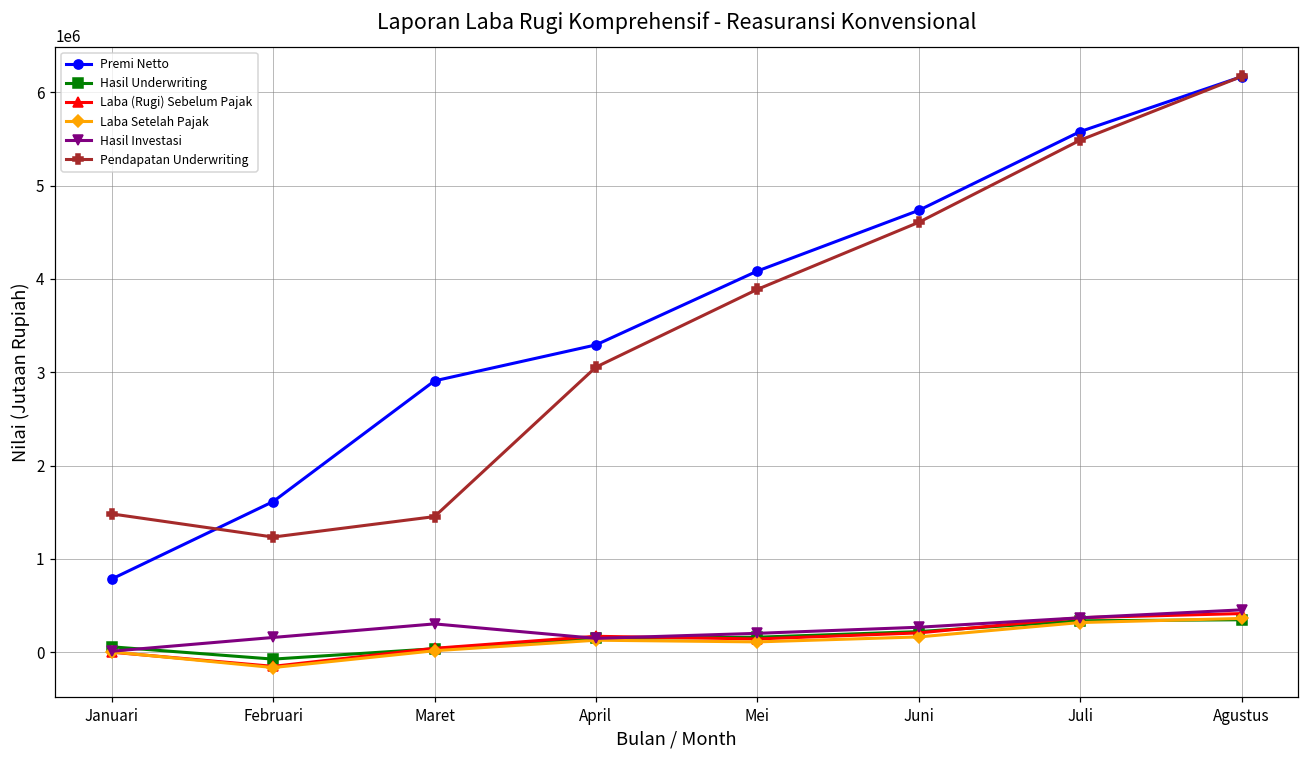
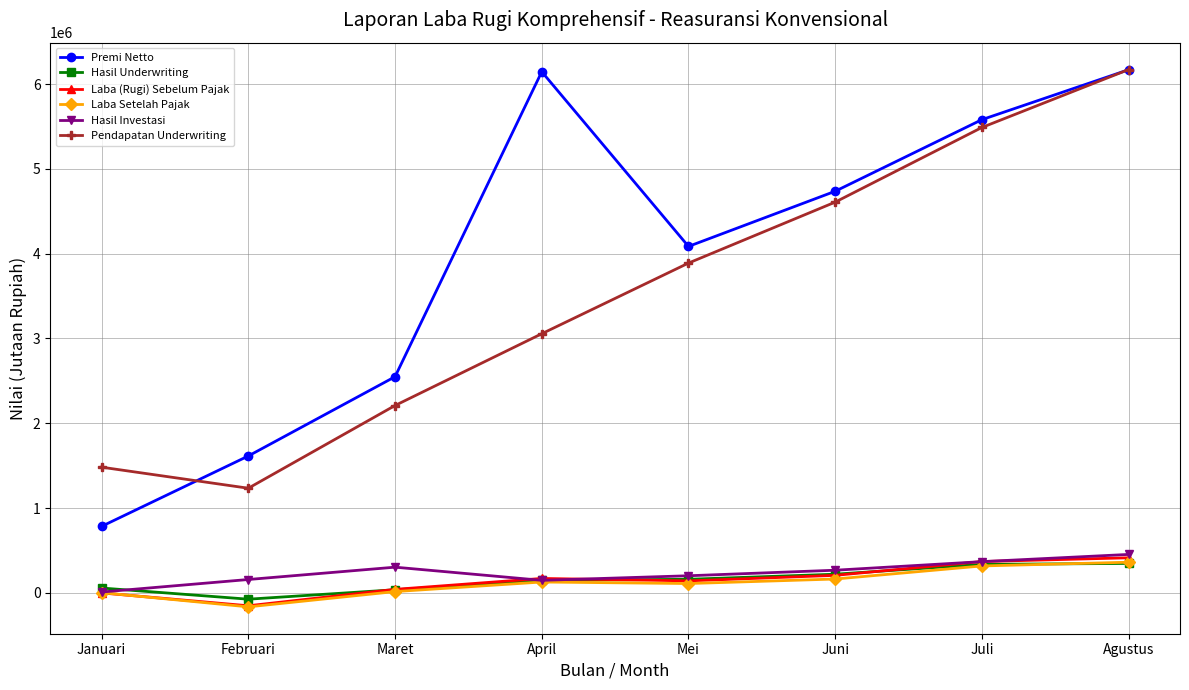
  {
    "Premi Netto": {
      "Januari": 800000,
      "Februari": 1600000,
-     "Maret": 2900000,
-     "April": 3300000,
+     "Maret": 2500000,
+     "April": 6100000,
      "Mei": 4100000,
      "Juni": 4700000,
      "Juli": 5600000
    },
    "Hasil Underwriting": {
      "Januari": 100000,
      "Februari": -100000
    },
    "Laba (Rugi) Sebelum Pajak": {
      "Agustus": 400000
    },
    "Laba Setelah Pajak": {
      "Mei": 100000,
      "Juni": 200000
    },
    "Hasil Investasi": {
      "Februari": 200000,
      "Maret": 300000,
      "Mei": 200000,
      "Juni": 300000,
      "Agustus": 500000
    },
    "Pendapatan Underwriting": {
      "Januari": 1500000,
      "Februari": 1200000,
-     "Maret": 1500000,
+     "Maret": 2200000,
      "April": 3100000,
      "Mei": 3900000,
      "Juni": 4600000,
      "Juli": 5500000
    }
  }
